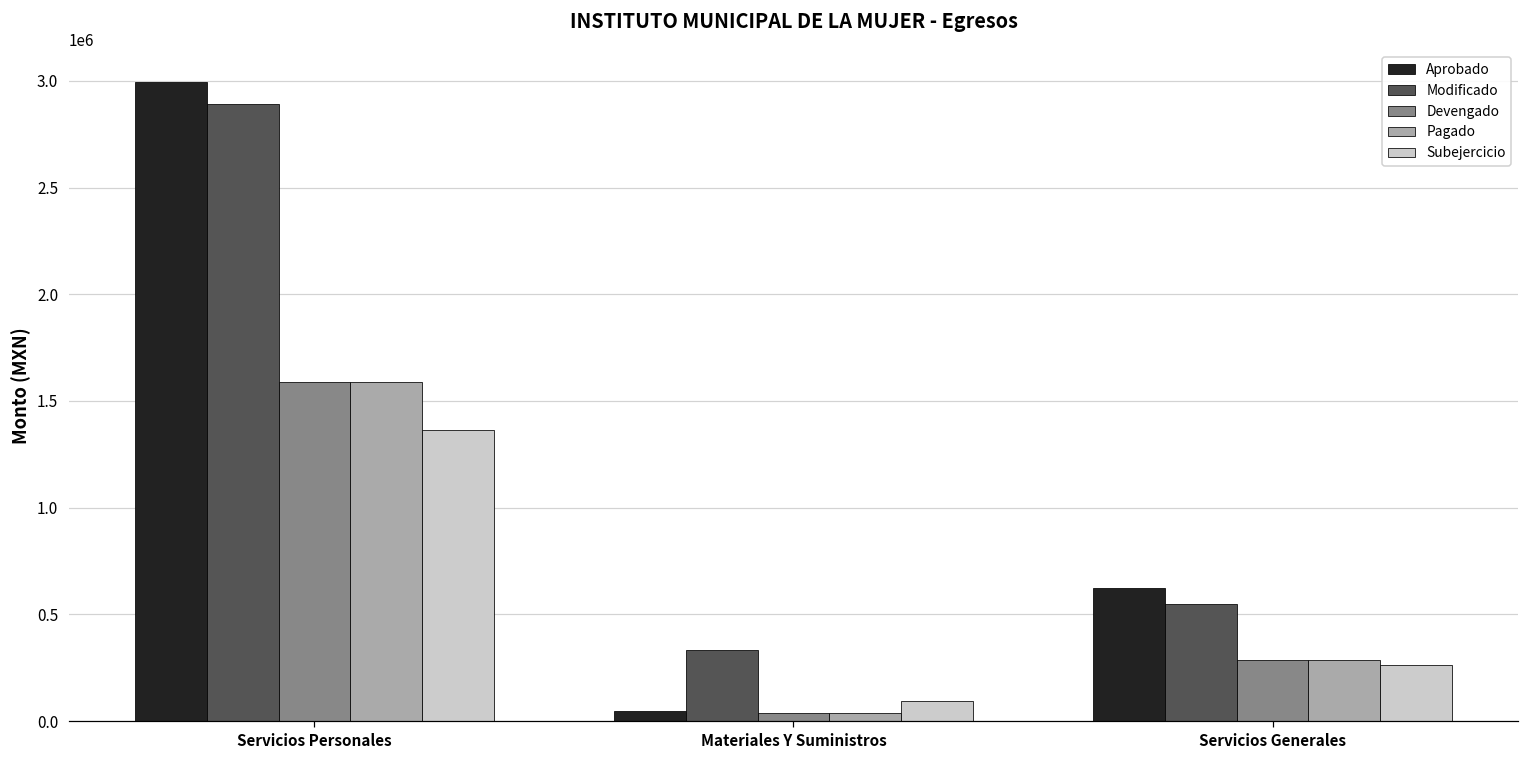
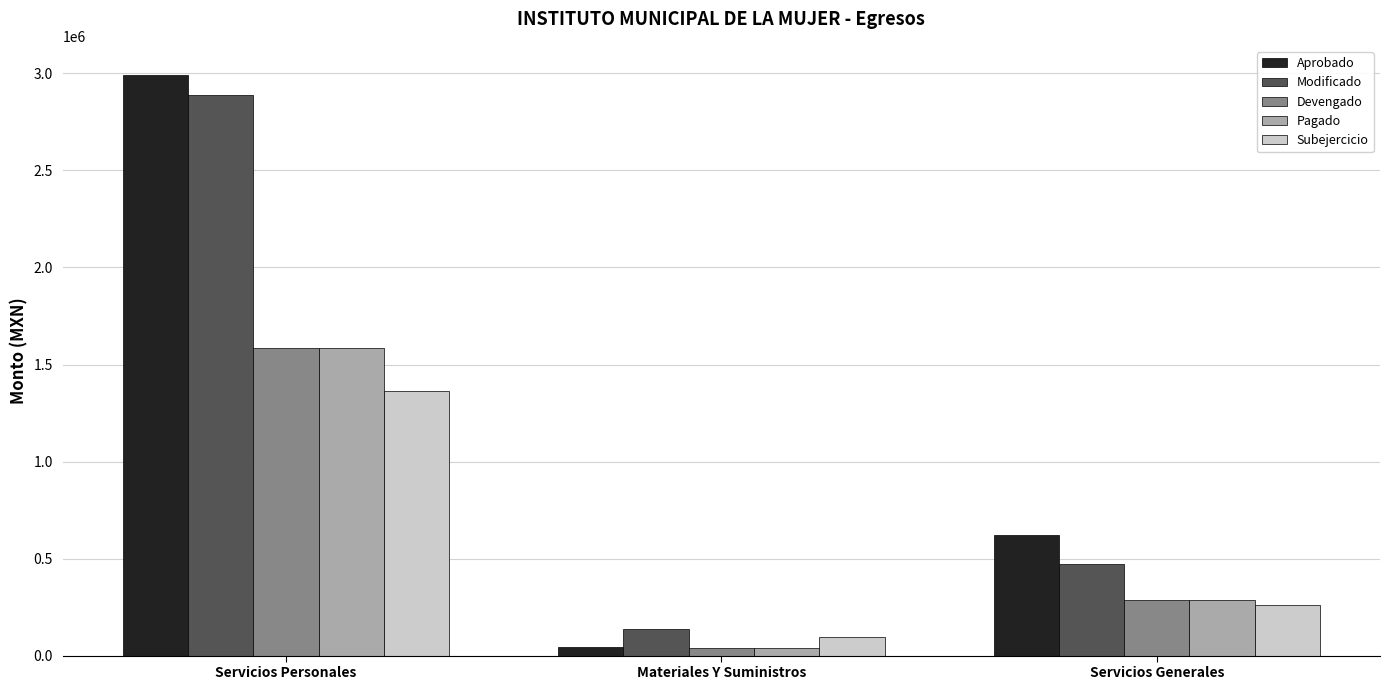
  {
    "Aprobado": {
      "Servicios Personales": 2990000,
      "Materiales Y Suministros": 50000,
      "Servicios Generales": 620000
    },
    "Modificado": {
      "Servicios Personales": 2890000,
-     "Materiales Y Suministros": 330000,
-     "Servicios Generales": 550000
+     "Materiales Y Suministros": 140000,
+     "Servicios Generales": 470000
    }
  }
